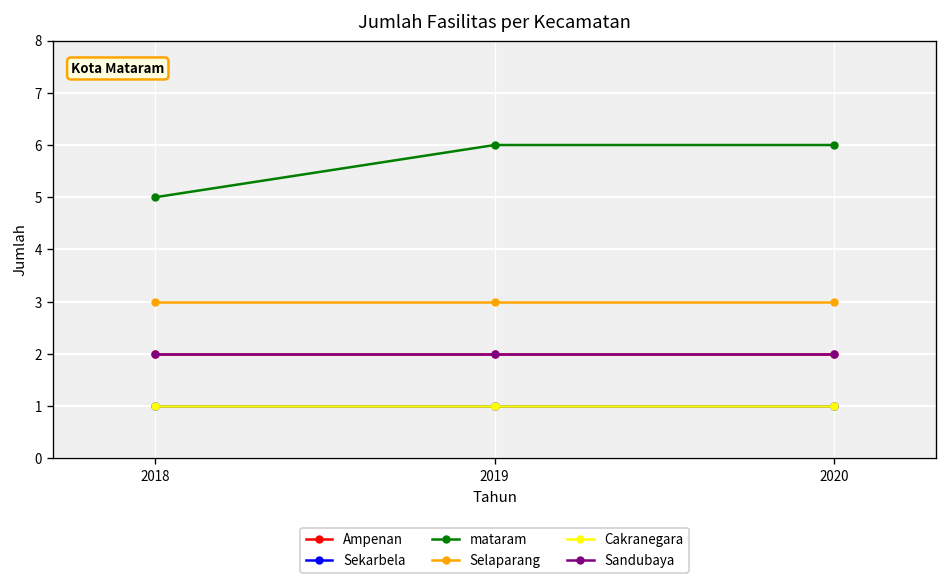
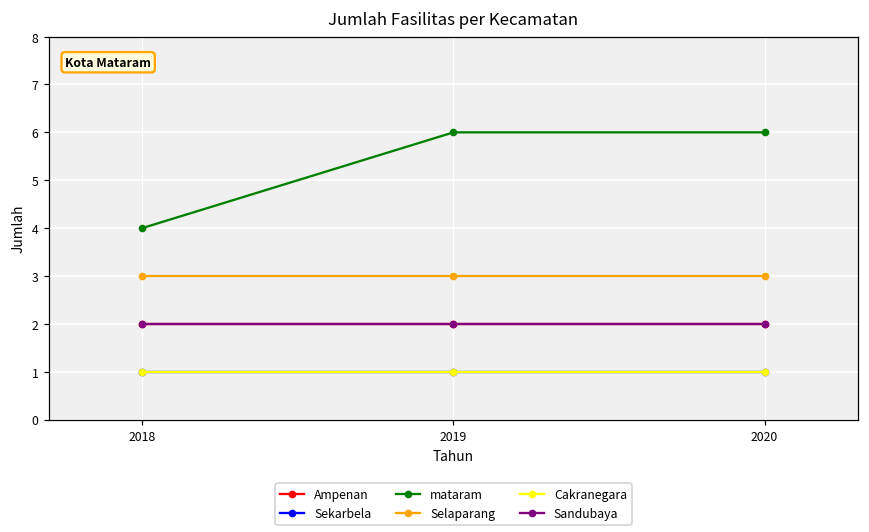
  {
    "Sandubaya": {
      "2018": 2,
      "2019": 2,
      "2020": 2
    },
    "Cakranegara": {
      "2018": 1,
      "2019": 1,
      "2020": 1
    },
    "mataram": {
-     "2018": 5,
+     "2018": 4,
      "2019": 6,
      "2020": 6
    },
    "Selaparang": {
      "2018": 3,
      "2019": 3,
      "2020": 3
    }
  }
